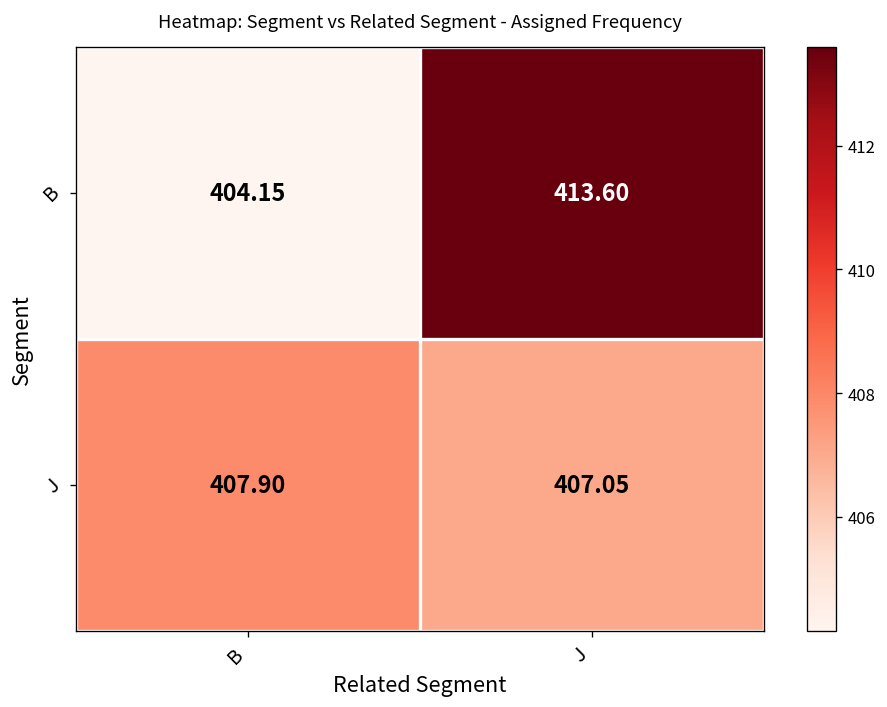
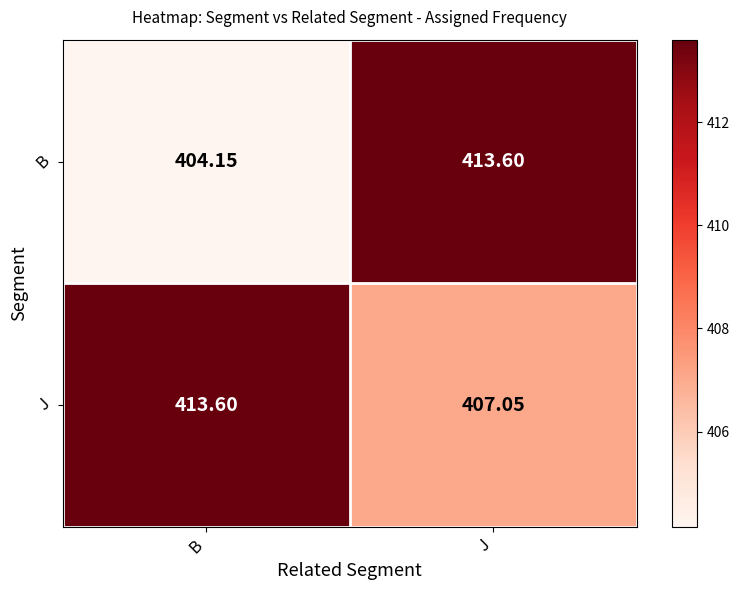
  {
    "B": {
      "B": 404.15,
      "J": 413.60
    },
    "J": {
-     "B": 407.90,
+     "B": 413.60,
      "J": 407.05
    }
  }
